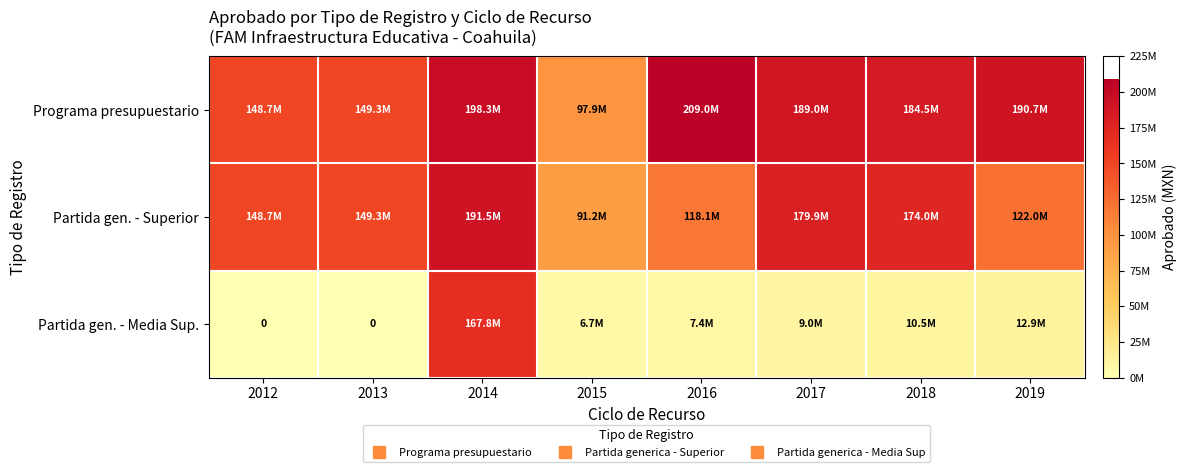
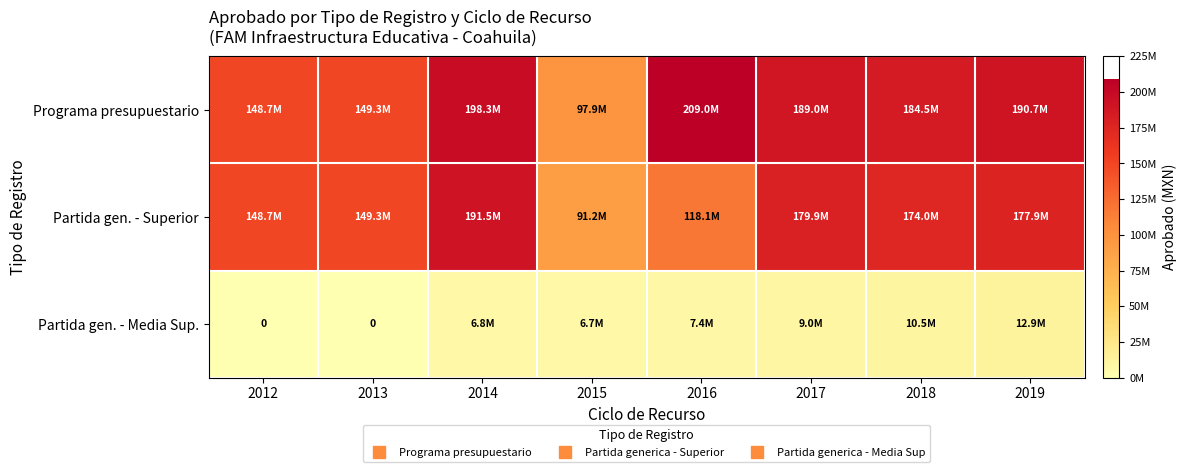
  {
    "Programa presupuestario": {
      "2012": "148.7M",
      "2013": "149.3M",
      "2014": "198.3M",
      "2015": "97.9M",
      "2016": "209.0M",
      "2017": "189.0M",
      "2018": "184.5M",
      "2019": "190.7M"
    },
    "Partida gen. - Superior": {
      "2012": "148.7M",
      "2013": "149.3M",
      "2014": "191.5M",
      "2015": "91.2M",
      "2016": "118.1M",
      "2017": "179.9M",
      "2018": "174.0M",
-     "2019": "122.0M"
+     "2019": "177.9M"
    },
    "Partida gen. - Media Sup.": {
      "2012": "0",
      "2013": "0",
-     "2014": "167.8M",
+     "2014": "6.8M",
      "2015": "6.7M",
      "2016": "7.4M",
      "2017": "9.0M",
      "2018": "10.5M",
      "2019": "12.9M"
    }
  }
